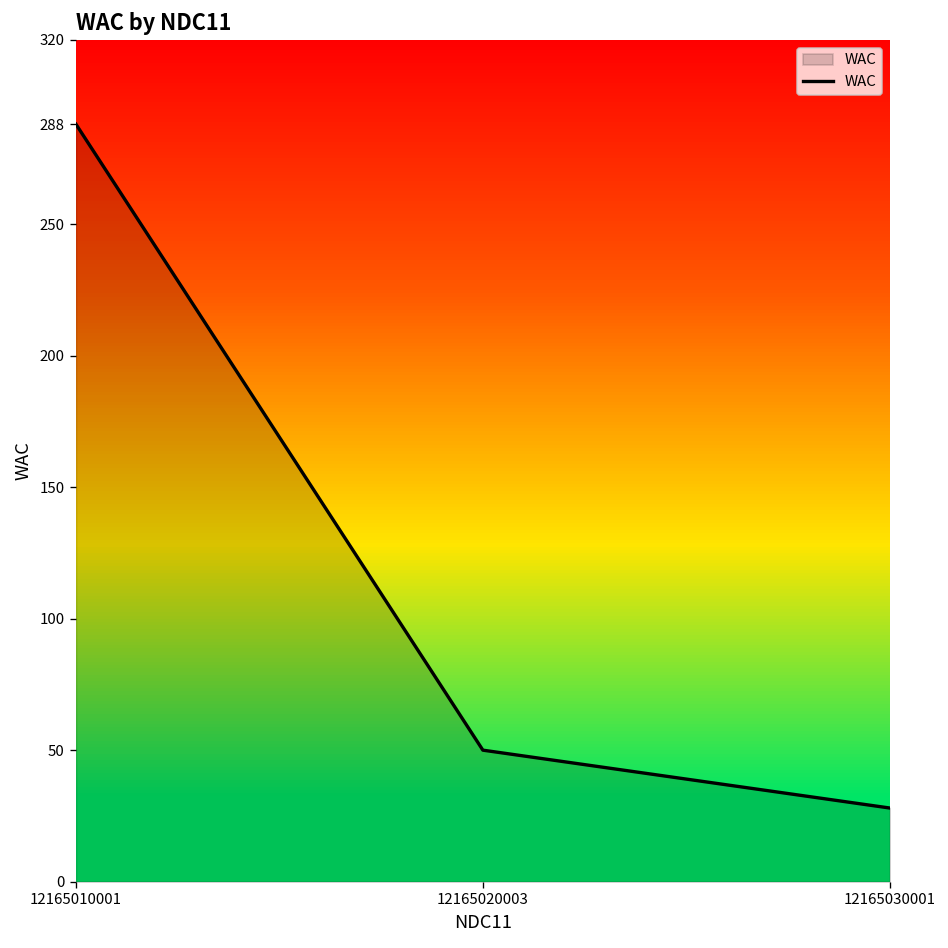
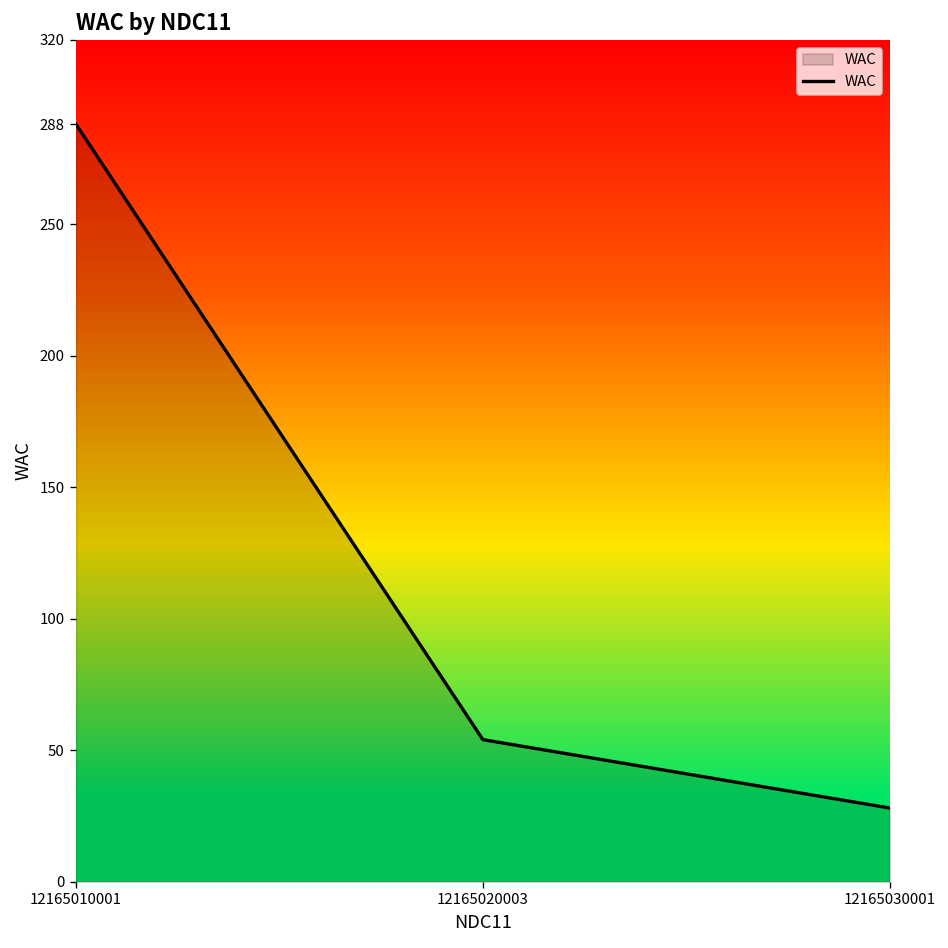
  {
    "12165010001": 288,
-   "12165020003": 50,
+   "12165020003": 54,
    "12165030001": 28
  }
